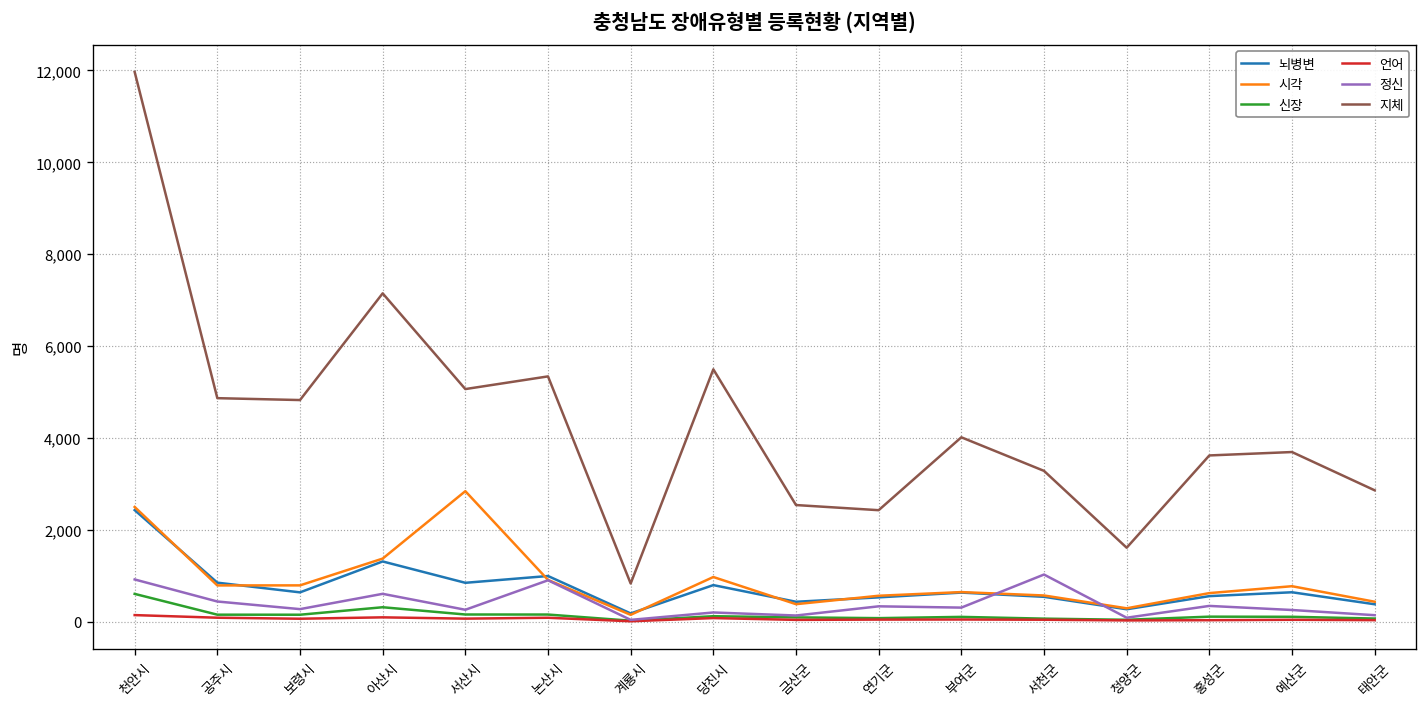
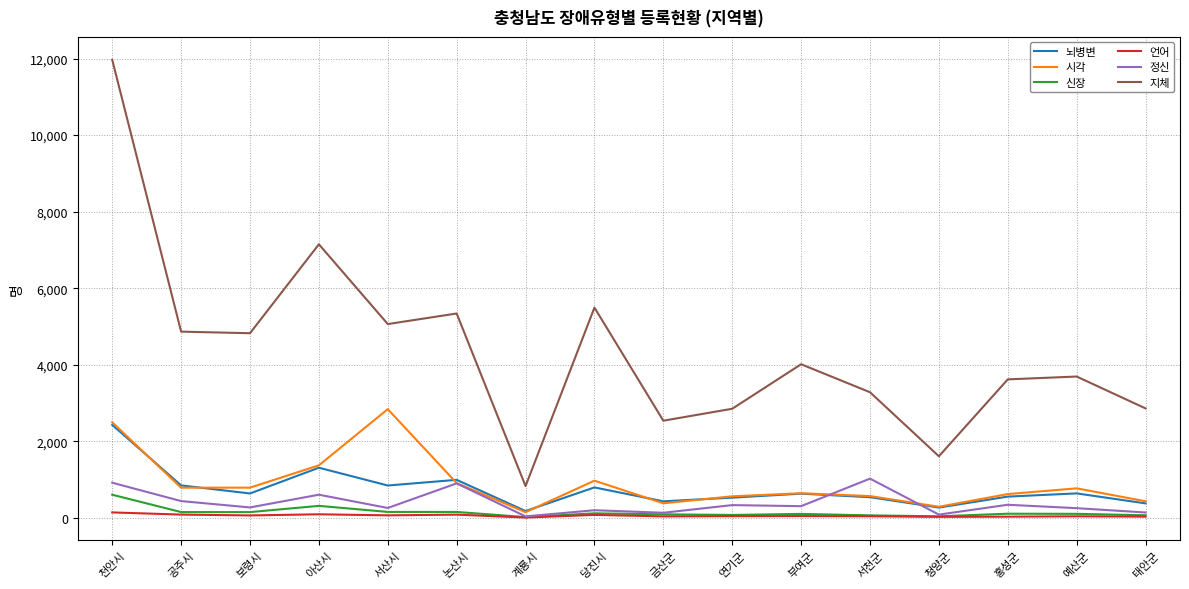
  {
    "뇌병변": {
      "천안시": "2,400",
      "보령시": "600",
      "서산시": "800",
      "논산시": "1,000",
      "당진시": "800",
      "예산군": "600"
    },
    "시각": {
      "천안시": "2,500",
      "보령시": "800",
      "서산시": "2,800",
      "당진시": "1,000",
      "예산군": "800"
    },
    "신장": {
      "천안시": "600",
      "보령시": "200",
      "아산시": "300",
      "서산시": "200",
      "논산시": "200",
      "홍성군": "100"
    },
    "언어": {
      "천안시": "100",
      "보령시": "100",
      "아산시": "100",
      "서산시": "100",
      "논산시": "100",
      "홍성군": "0"
    },
    "정신": {
      "천안시": "900",
      "공주시": "400",
      "보령시": "300",
      "아산시": "600",
      "서산시": "300",
      "당진시": "200",
      "연기군": "300",
      "부여군": "300",
      "서천군": "1,000",
      "홍성군": "300",
      "예산군": "300",
      "태안군": "100"
    },
    "지체": {
      "천안시": "12,000",
      "공주시": "4,900",
      "보령시": "4,800",
      "아산시": "7,100",
      "서산시": "5,100",
      "논산시": "5,300",
      "계룡시": "800",
      "당진시": "5,500",
      "금산군": "2,500",
-     "연기군": "2,400",
+     "연기군": "2,900",
      "부여군": "4,000",
      "서천군": "3,300",
      "청양군": "1,600",
      "홍성군": "3,600",
      "예산군": "3,700",
      "태안군": "2,900"
    }
  }
